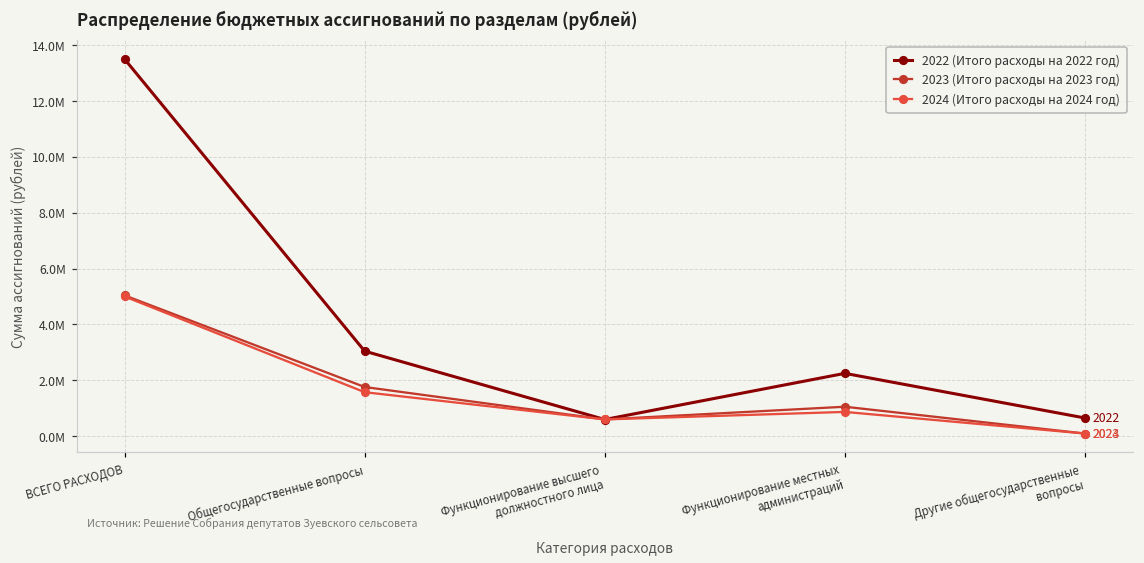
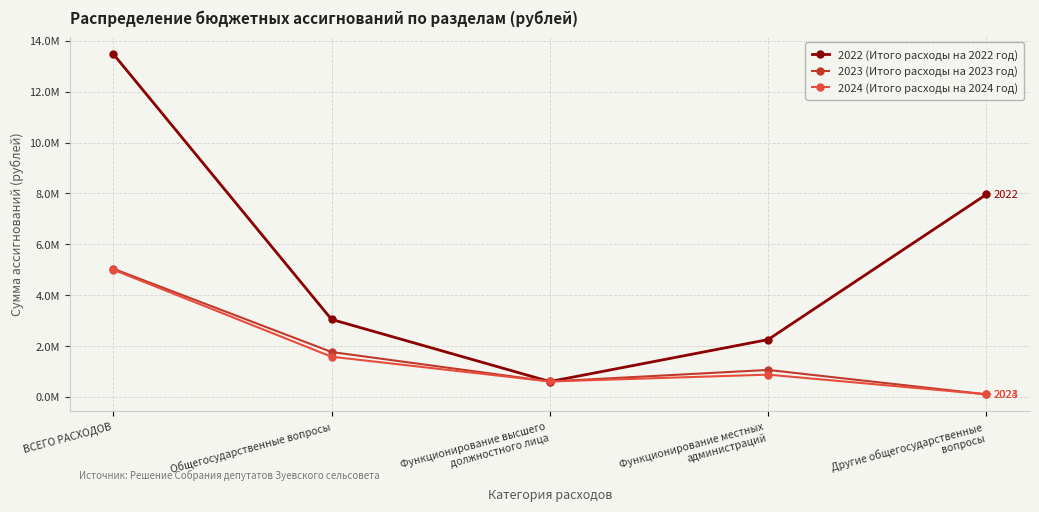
  {
    "2022 (Итого расходы на 2022 год)": {
      "ВСЕГО РАСХОДОВ": 13500000,
      "Общегосударственные вопросы": 3000000,
      "Функционирование местных администраций": 2300000,
-     "Другие общегосударственные вопросы": 700000
+     "Другие общегосударственные вопросы": 8000000
    }
  }
